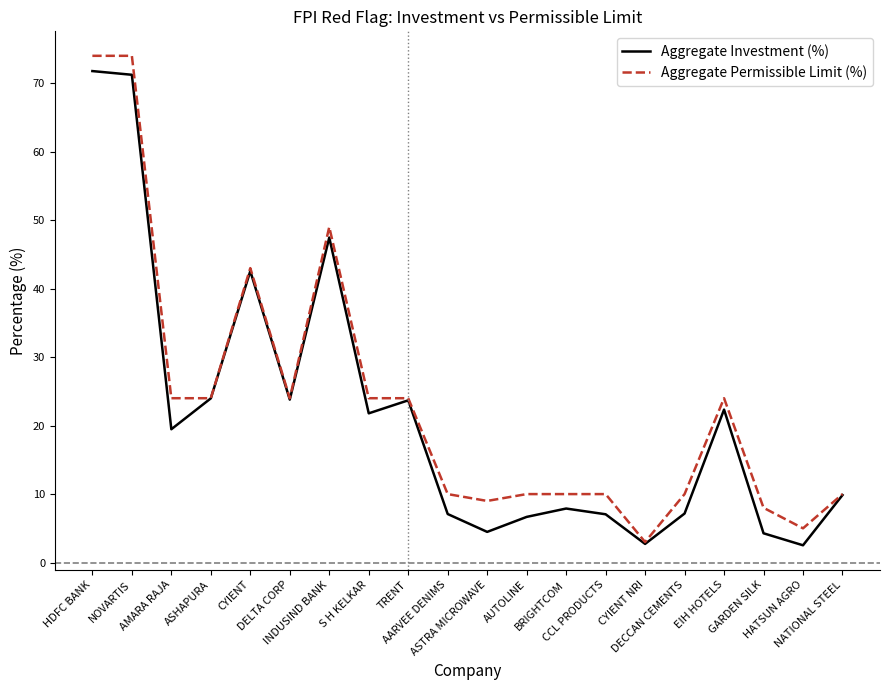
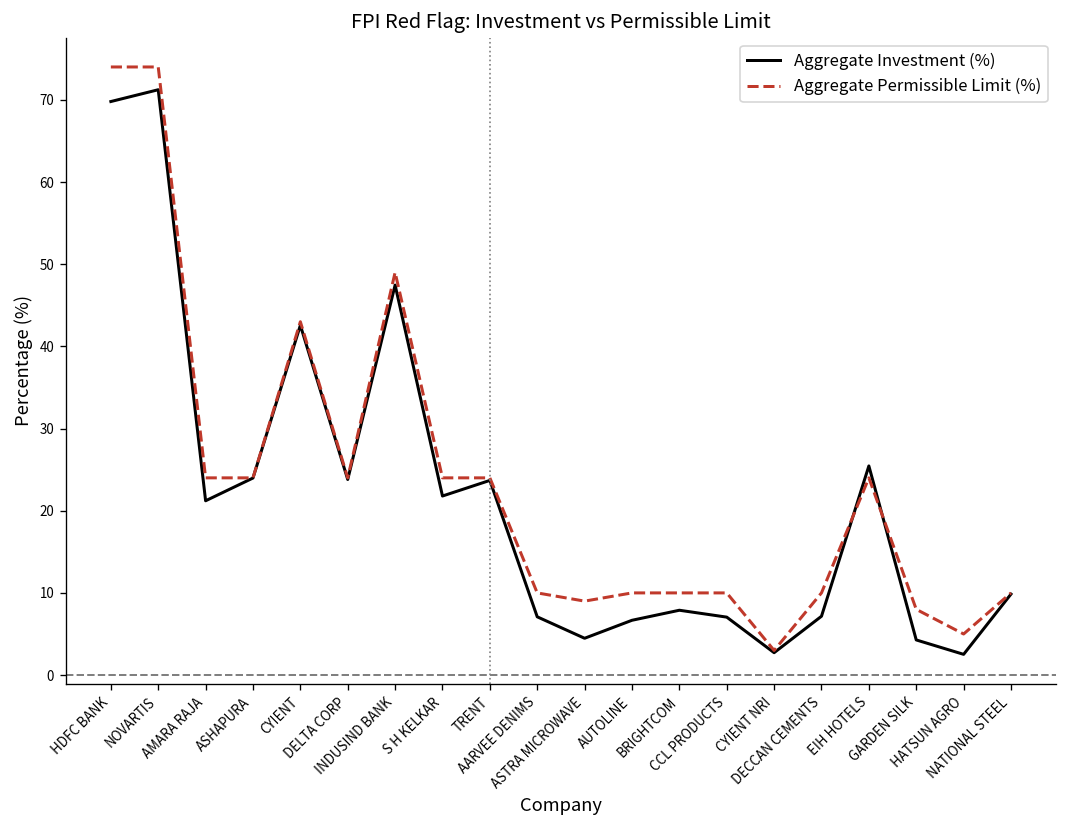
  {
    "Aggregate Investment (%)": {
-     "HDFC BANK": 72,
+     "HDFC BANK": 70,
      "NOVARTIS": 71,
-     "AMARA RAJA": 19,
+     "AMARA RAJA": 21,
      "CYIENT": 43,
      "INDUSIND BANK": 47,
      "S H KELKAR": 22,
      "AARVEE DENIMS": 7,
      "ASTRA MICROWAVE": 4,
      "AUTOLINE": 7,
      "BRIGHTCOM": 8,
      "CCL PRODUCTS": 7,
      "DECCAN CEMENTS": 7,
-     "EIH HOTELS": 22,
+     "EIH HOTELS": 25,
      "GARDEN SILK": 4,
      "HATSUN AGRO": 3
    },
    "Aggregate Permissible Limit (%)": {
      "HDFC BANK": 74,
      "NOVARTIS": 74,
      "AMARA RAJA": 24,
      "CYIENT": 43,
      "INDUSIND BANK": 49,
      "S H KELKAR": 24,
      "AARVEE DENIMS": 10,
      "ASTRA MICROWAVE": 9,
      "AUTOLINE": 10,
      "BRIGHTCOM": 10,
      "CCL PRODUCTS": 10,
      "DECCAN CEMENTS": 10,
      "EIH HOTELS": 24,
      "GARDEN SILK": 8,
      "HATSUN AGRO": 5
    }
  }
